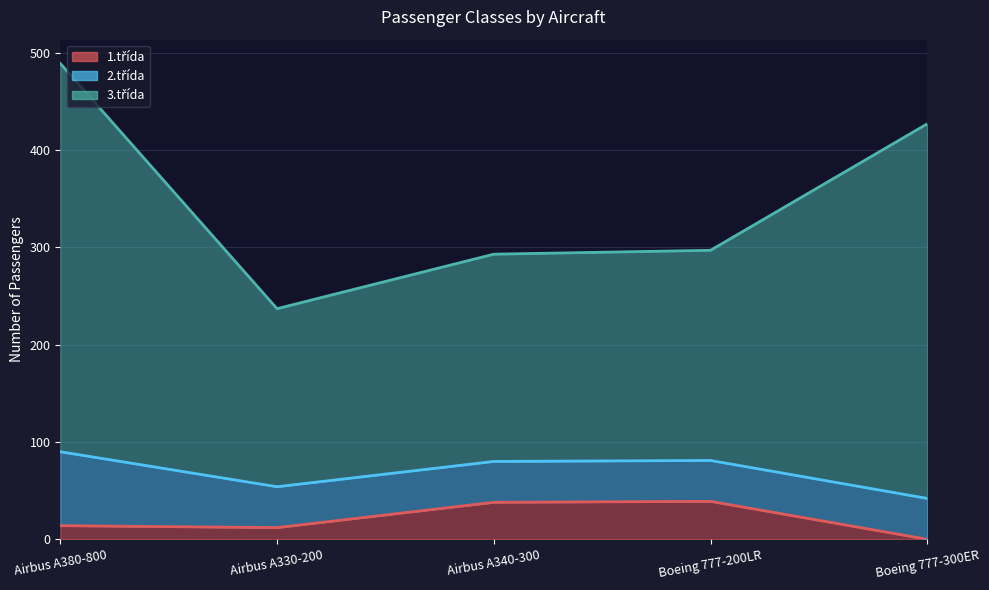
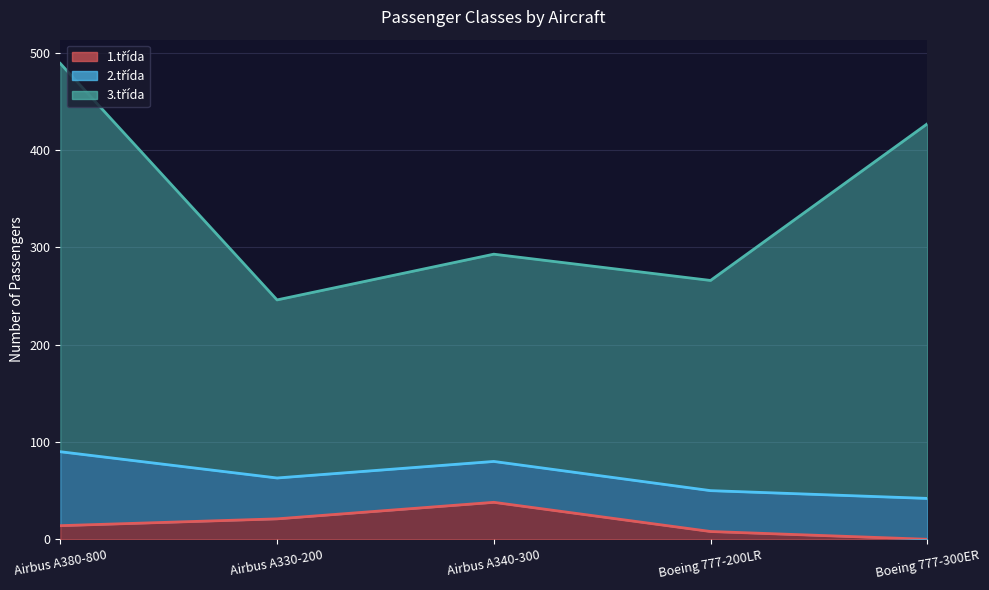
  {
    "1.třída": {
      "Airbus A380-800": 10,
-     "Airbus A330-200": 10,
+     "Airbus A330-200": 20,
      "Airbus A340-300": 40,
-     "Boeing 777-200LR": 40,
+     "Boeing 777-200LR": 10,
      "Boeing 777-300ER": 0
    }
  }
